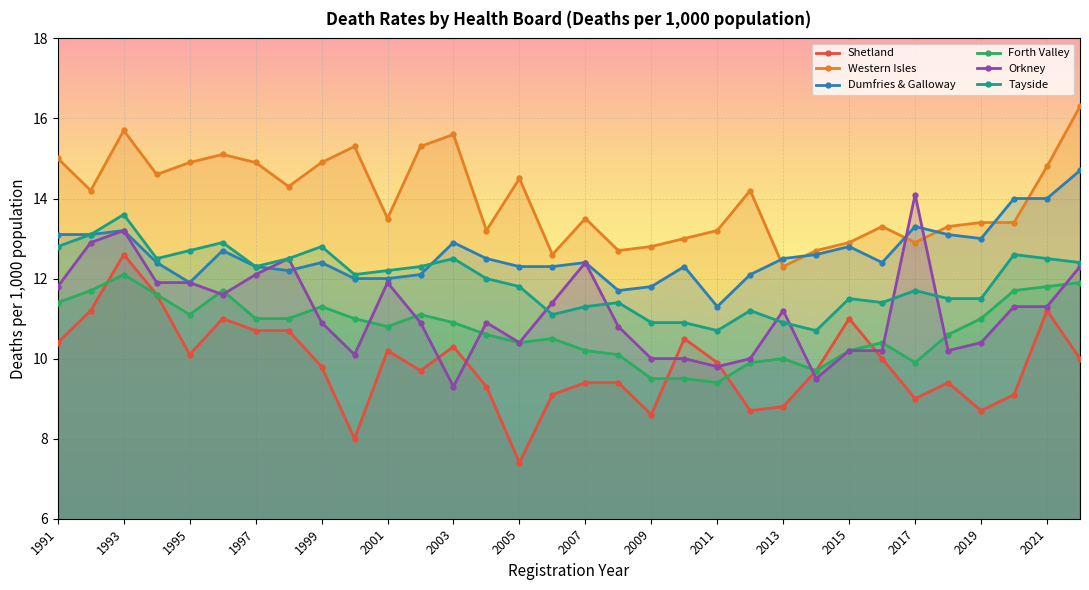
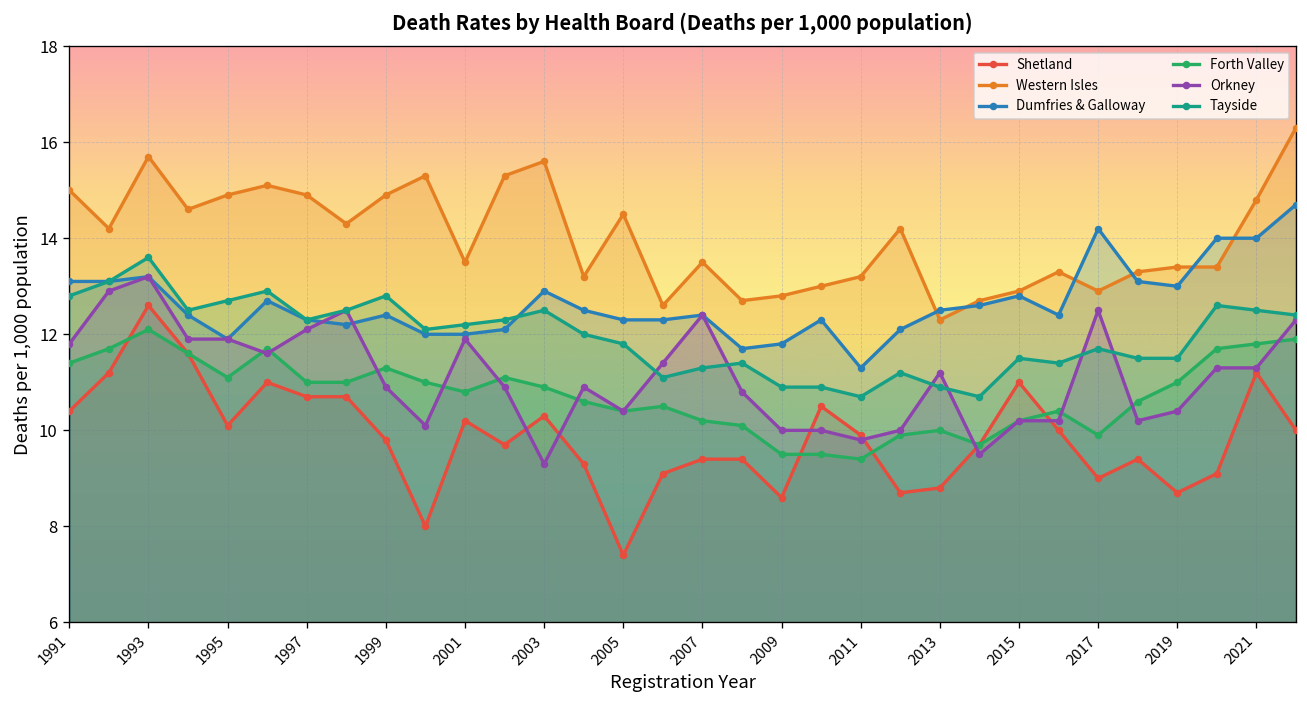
  {
    "Dumfries & Galloway": {
      "1991": 13.1,
      "1999": 12.4,
      "2001": 12.0,
      "2003": 12.9,
      "2005": 12.3,
      "2009": 11.8,
      "2011": 11.3,
      "2013": 12.5,
      "2015": 12.8,
-     "2017": 13.3,
+     "2017": 14.2,
      "2019": 13.0,
      "2021": 14.0
    },
    "Orkney": {
      "1991": 11.8,
      "1997": 12.1,
      "1999": 10.9,
      "2001": 11.9,
      "2003": 9.3,
      "2009": 10.0,
      "2011": 9.8,
      "2013": 11.2,
-     "2017": 14.1,
+     "2017": 12.5,
      "2019": 10.4,
      "2021": 11.3
    }
  }
